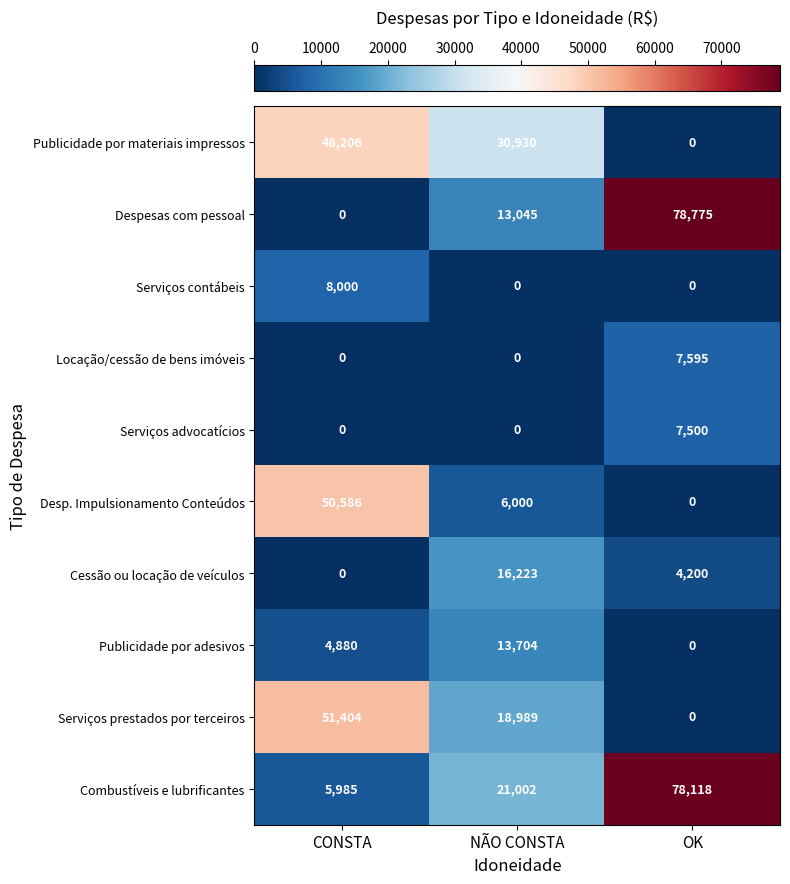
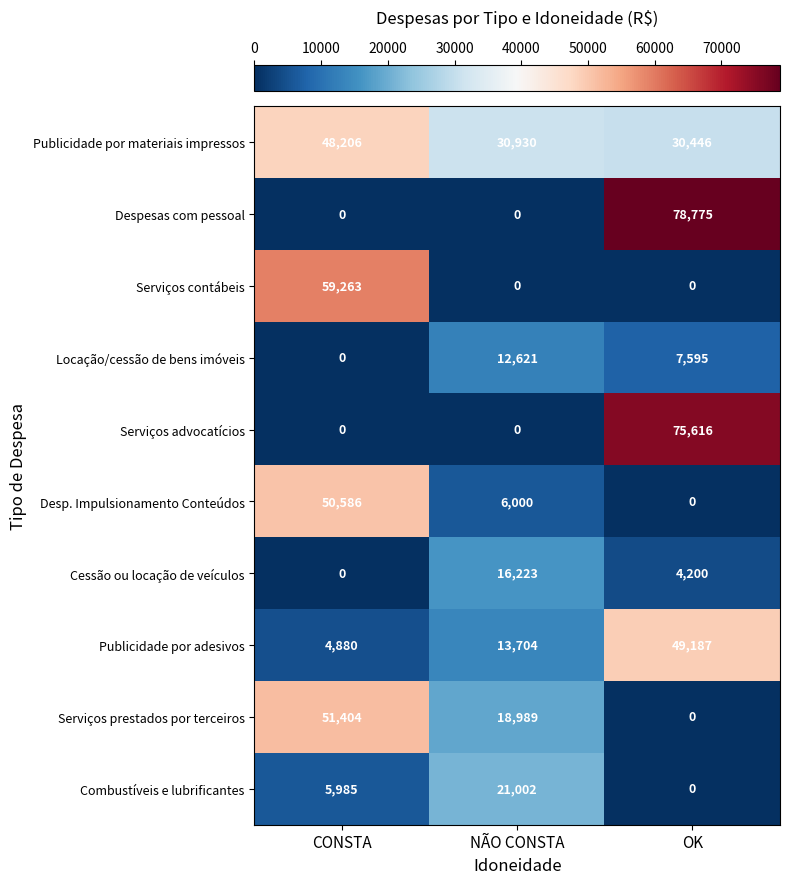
  {
    "Publicidade por materiais impressos": {
      "CONSTA": "48,206",
      "NÃO CONSTA": "30,930",
-     "OK": "0"
+     "OK": "30,446"
    },
    "Despesas com pessoal": {
      "CONSTA": "0",
-     "NÃO CONSTA": "13,045",
+     "NÃO CONSTA": "0",
      "OK": "78,775"
    },
    "Serviços contábeis": {
-     "CONSTA": "8,000",
+     "CONSTA": "59,263",
      "NÃO CONSTA": "0",
      "OK": "0"
    },
    "Locação/cessão de bens imóveis": {
      "CONSTA": "0",
-     "NÃO CONSTA": "0",
+     "NÃO CONSTA": "12,621",
      "OK": "7,595"
    },
    "Serviços advocatícios": {
      "CONSTA": "0",
      "NÃO CONSTA": "0",
-     "OK": "7,500"
+     "OK": "75,616"
    },
    "Desp. Impulsionamento Conteúdos": {
      "CONSTA": "50,586",
      "NÃO CONSTA": "6,000",
      "OK": "0"
    },
    "Cessão ou locação de veículos": {
      "CONSTA": "0",
      "NÃO CONSTA": "16,223",
      "OK": "4,200"
    },
    "Publicidade por adesivos": {
      "CONSTA": "4,880",
      "NÃO CONSTA": "13,704",
-     "OK": "0"
+     "OK": "49,187"
    },
    "Serviços prestados por terceiros": {
      "CONSTA": "51,404",
      "NÃO CONSTA": "18,989",
      "OK": "0"
    },
    "Combustíveis e lubrificantes": {
      "CONSTA": "5,985",
      "NÃO CONSTA": "21,002",
-     "OK": "78,118"
+     "OK": "0"
    }
  }
